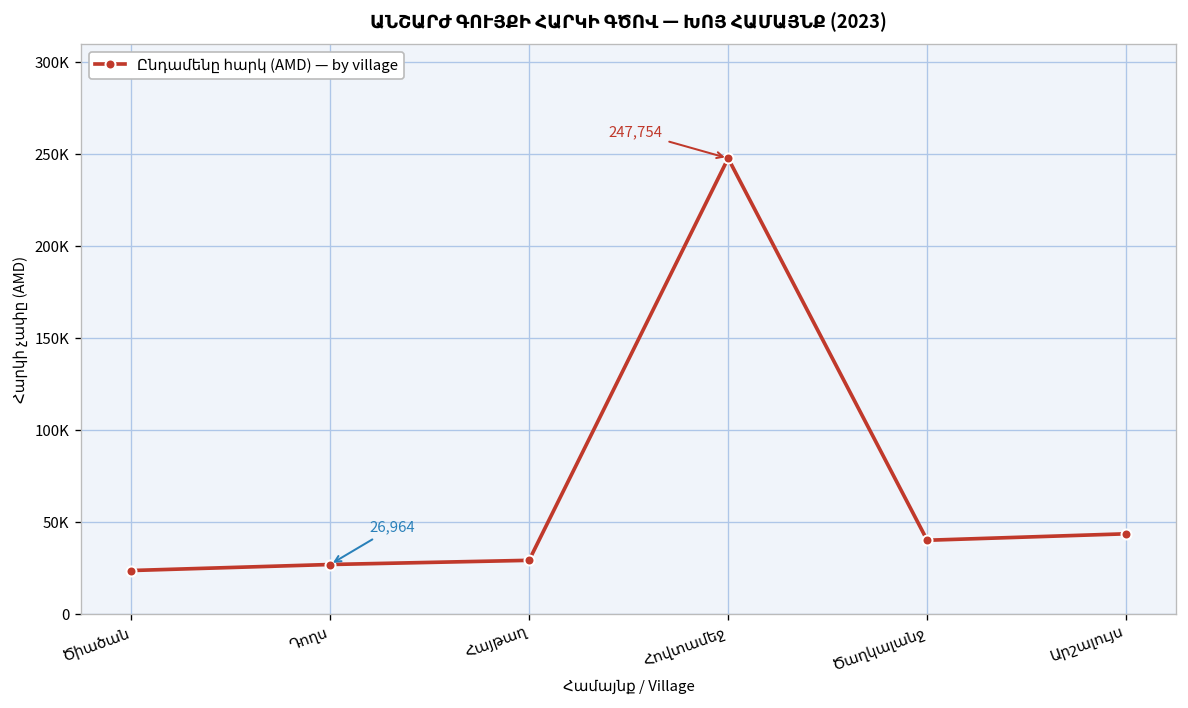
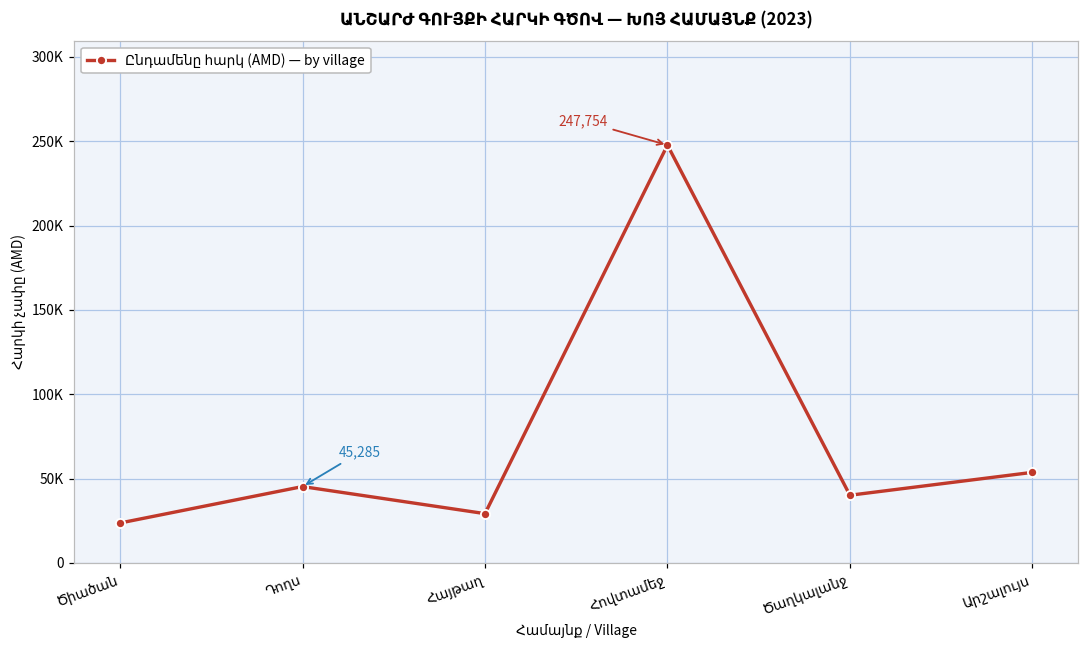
  {
-   "Դողս": "26,964",
+   "Դողս": "45,285",
    "Հովտամեջ": "247,754",
-   "Արշալույս": "44000"
+   "Արշալույս": "54000"
  }
